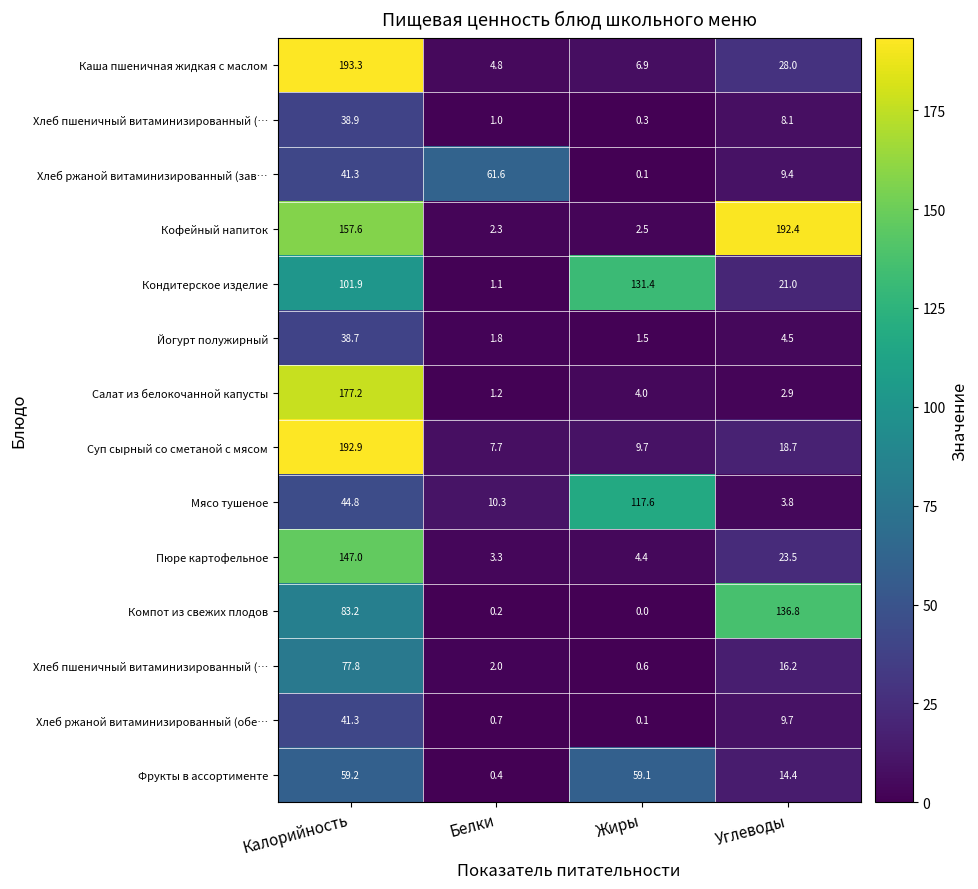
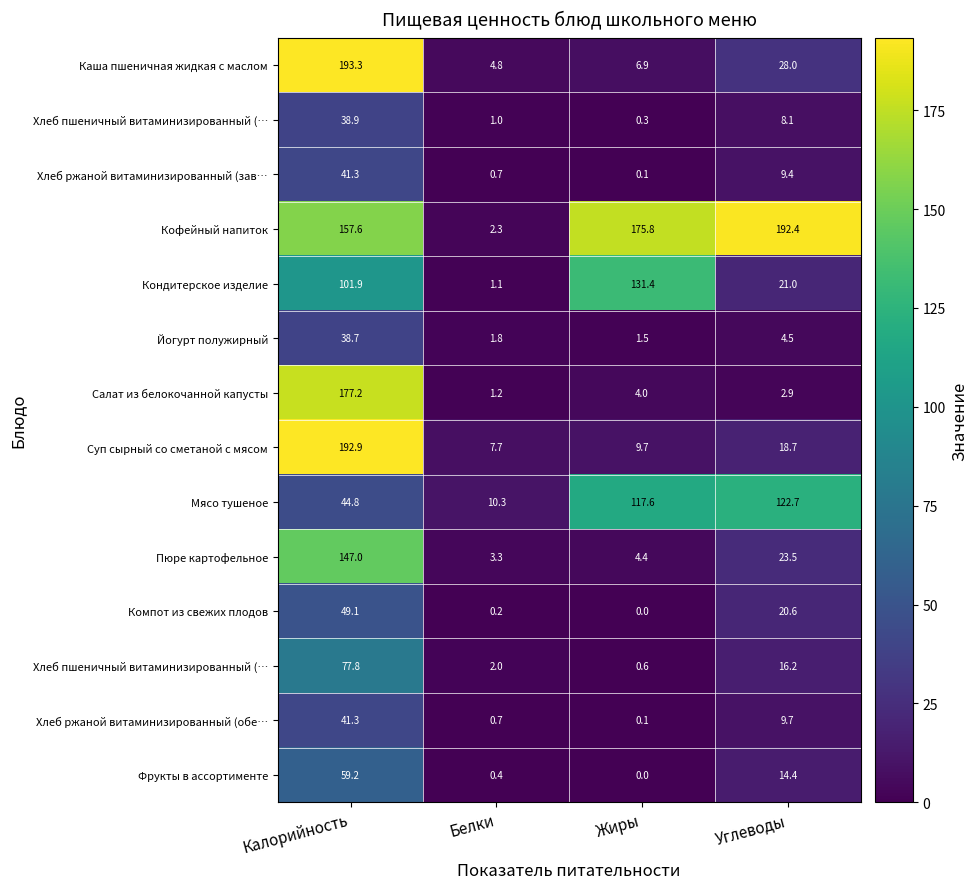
  {
    "Каша пшеничная жидкая с маслом": {
      "Калорийность": 193.3,
      "Белки": 4.8,
      "Жиры": 6.9,
      "Углеводы": 28.0
    },
    "Хлеб ржаной витаминизированный (зав…": {
      "Калорийность": 41.3,
-     "Белки": 61.6,
+     "Белки": 0.7,
      "Жиры": 0.1,
      "Углеводы": 9.4
    },
    "Кофейный напиток": {
      "Калорийность": 157.6,
      "Белки": 2.3,
-     "Жиры": 2.5,
+     "Жиры": 175.8,
      "Углеводы": 192.4
    },
    "Кондитерское изделие": {
      "Калорийность": 101.9,
      "Белки": 1.1,
      "Жиры": 131.4,
      "Углеводы": 21.0
    },
    "Йогурт полужирный": {
      "Калорийность": 38.7,
      "Белки": 1.8,
      "Жиры": 1.5,
      "Углеводы": 4.5
    },
    "Салат из белокочанной капусты": {
      "Калорийность": 177.2,
      "Белки": 1.2,
      "Жиры": 4.0,
      "Углеводы": 2.9
    },
    "Суп сырный со сметаной с мясом": {
      "Калорийность": 192.9,
      "Белки": 7.7,
      "Жиры": 9.7,
      "Углеводы": 18.7
    },
    "Мясо тушеное": {
      "Калорийность": 44.8,
      "Белки": 10.3,
      "Жиры": 117.6,
-     "Углеводы": 3.8
+     "Углеводы": 122.7
    },
    "Пюре картофельное": {
      "Калорийность": 147.0,
      "Белки": 3.3,
      "Жиры": 4.4,
      "Углеводы": 23.5
    },
    "Компот из свежих плодов": {
-     "Калорийность": 83.2,
+     "Калорийность": 49.1,
      "Белки": 0.2,
      "Жиры": 0.0,
-     "Углеводы": 136.8
+     "Углеводы": 20.6
    },
    "Хлеб ржаной витаминизированный (обе…": {
      "Калорийность": 41.3,
      "Белки": 0.7,
      "Жиры": 0.1,
      "Углеводы": 9.7
    },
    "Фрукты в ассортименте": {
      "Калорийность": 59.2,
      "Белки": 0.4,
-     "Жиры": 59.1,
+     "Жиры": 0.0,
      "Углеводы": 14.4
    }
  }
